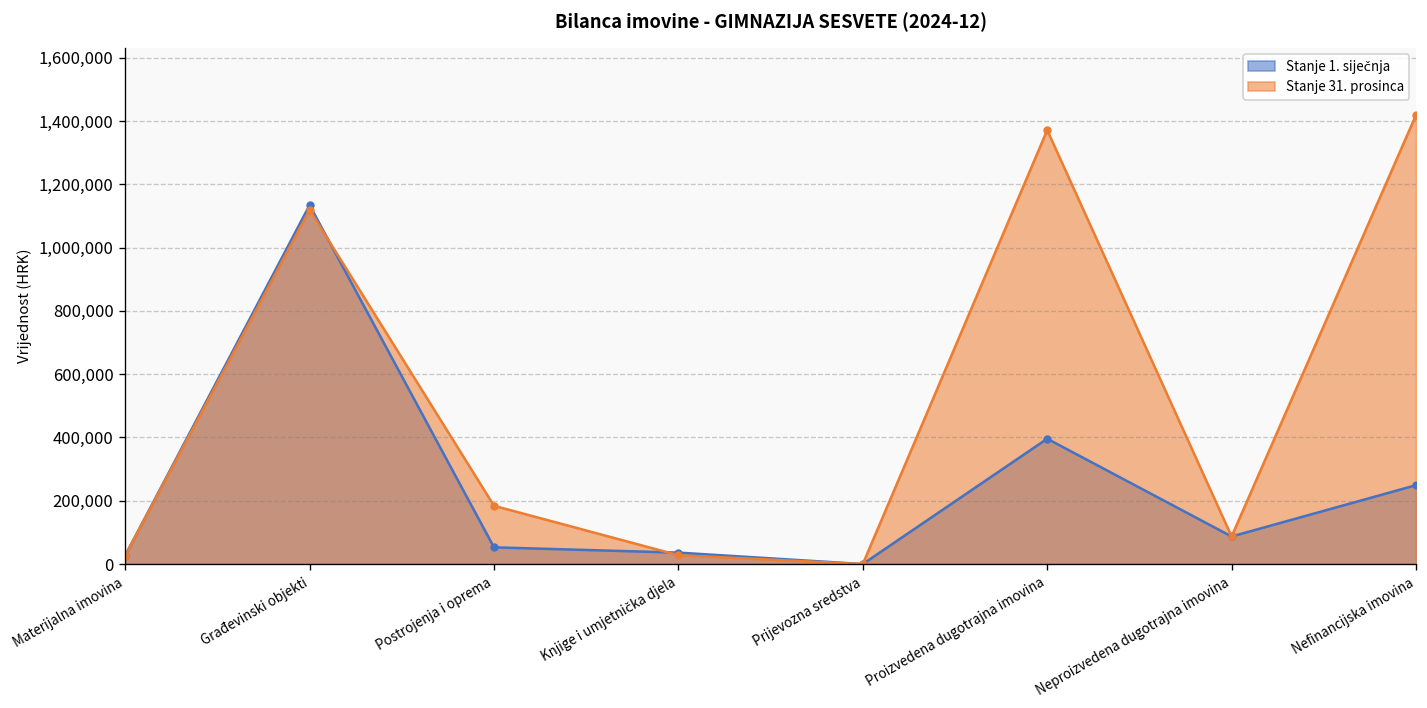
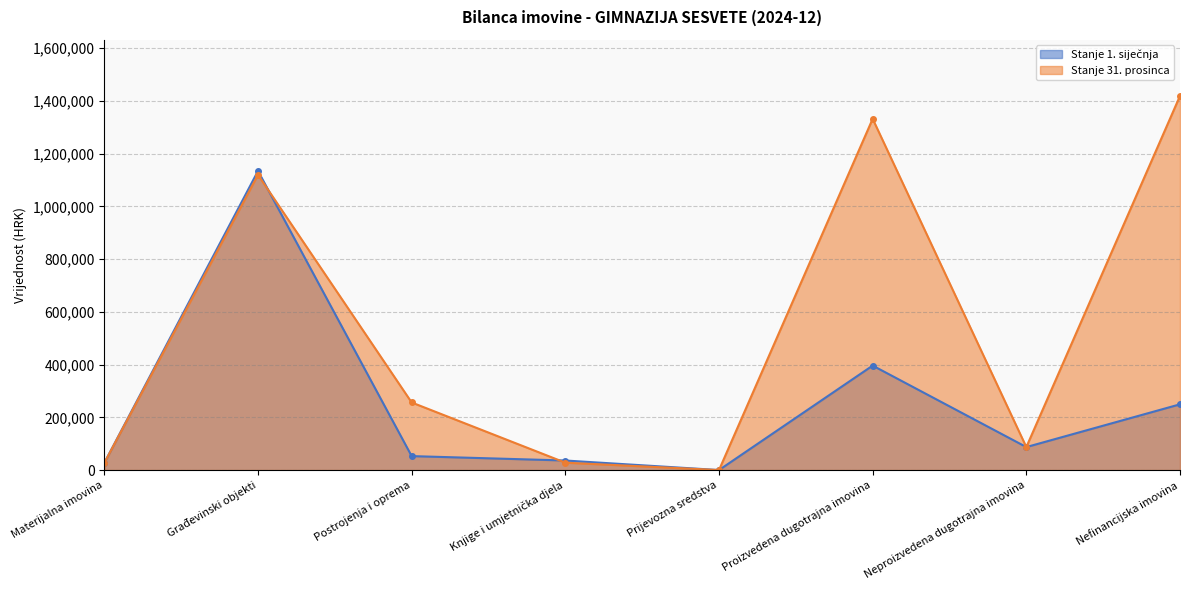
  {
    "Stanje 1. siječnja": {
      "Građevinski objekti": "1,130,000",
      "Postrojenja i oprema": "50,000",
      "Proizvedena dugotrajna imovina": "400,000",
      "Nefinancijska imovina": "250,000"
    },
    "Stanje 31. prosinca": {
      "Građevinski objekti": "1,120,000",
-     "Postrojenja i oprema": "180,000",
-     "Proizvedena dugotrajna imovina": "1,370,000",
+     "Postrojenja i oprema": "260,000",
+     "Proizvedena dugotrajna imovina": "1,330,000",
      "Nefinancijska imovina": "1,420,000"
    }
  }
